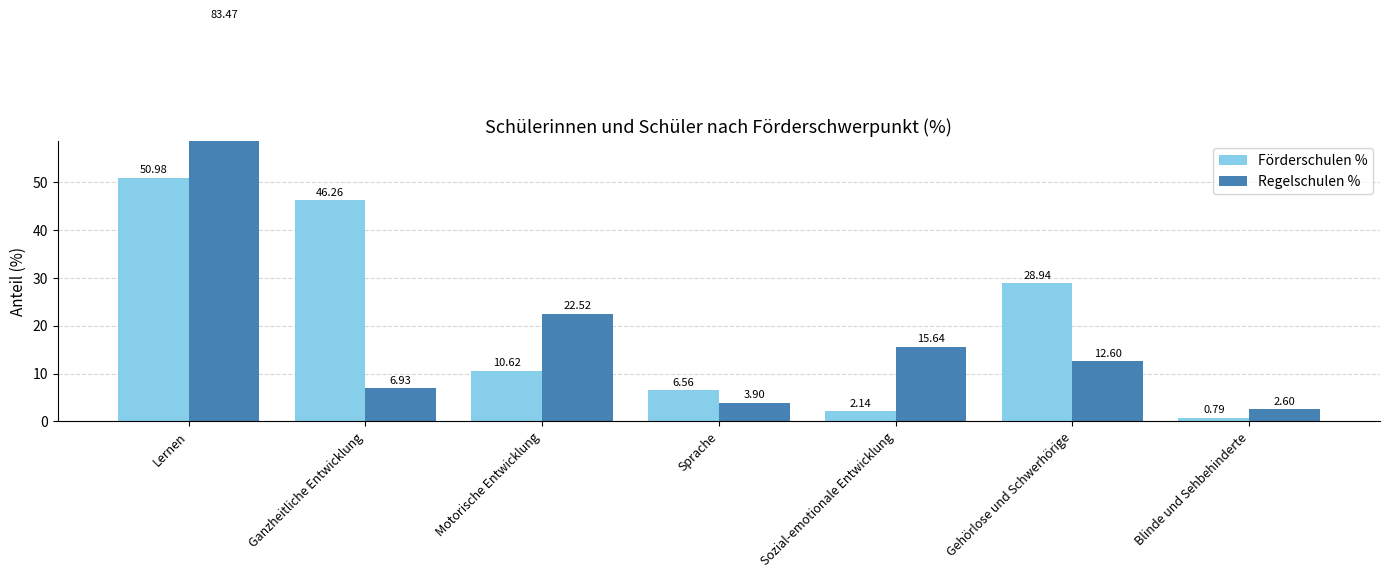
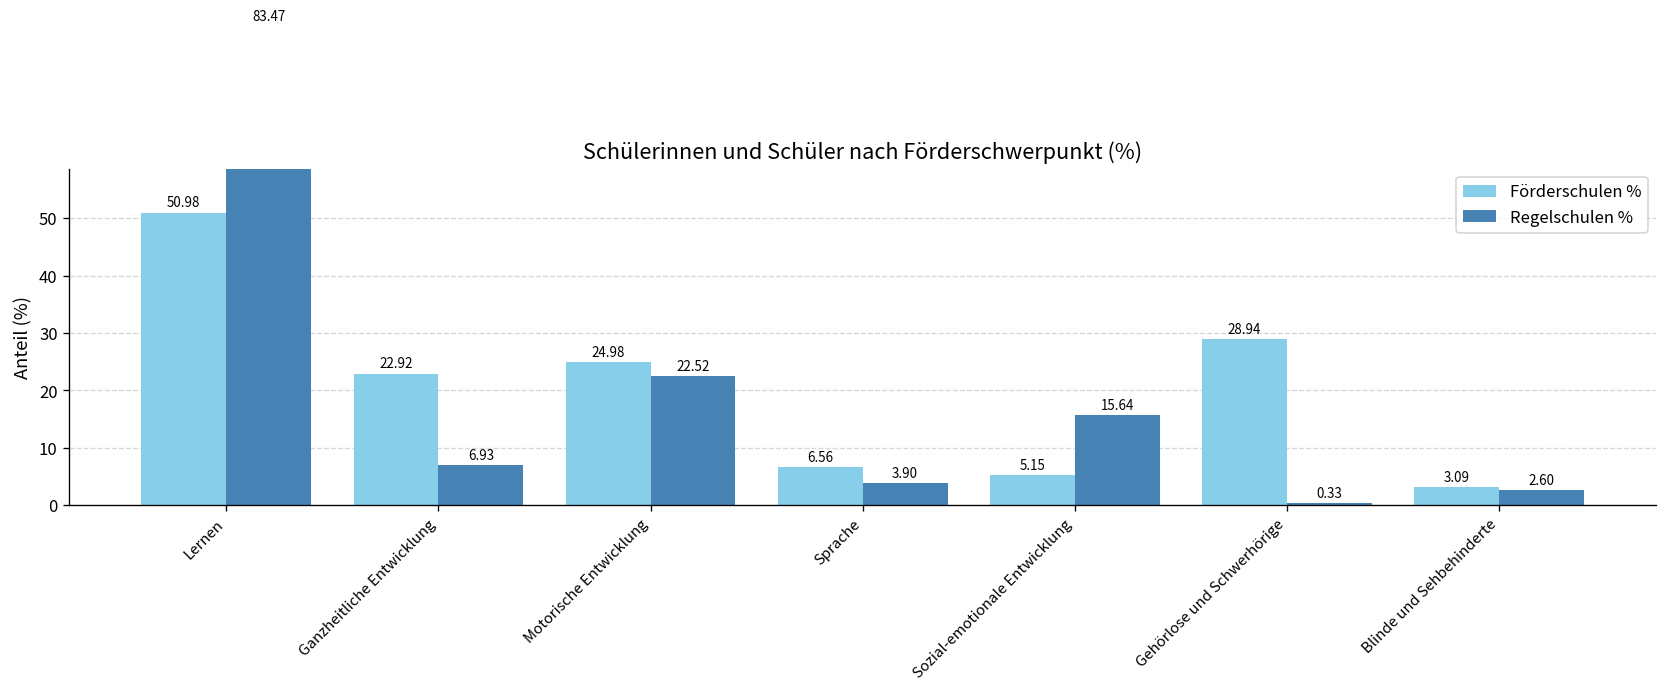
  {
    "Förderschulen %": {
      "Lernen": 50.98,
-     "Ganzheitliche Entwicklung": 46.26,
-     "Motorische Entwicklung": 10.62,
+     "Ganzheitliche Entwicklung": 22.92,
+     "Motorische Entwicklung": 24.98,
      "Sprache": 6.56,
-     "Sozial-emotionale Entwicklung": 2.14,
+     "Sozial-emotionale Entwicklung": 5.15,
      "Gehörlose und Schwerhörige": 28.94,
-     "Blinde und Sehbehinderte": 0.79
+     "Blinde und Sehbehinderte": 3.09
    },
    "Regelschulen %": {
      "Ganzheitliche Entwicklung": 6.93,
      "Motorische Entwicklung": 22.52,
      "Sprache": 3.90,
      "Sozial-emotionale Entwicklung": 15.64,
-     "Gehörlose und Schwerhörige": 12.60,
+     "Gehörlose und Schwerhörige": 0.33,
      "Blinde und Sehbehinderte": 2.60
    }
  }
